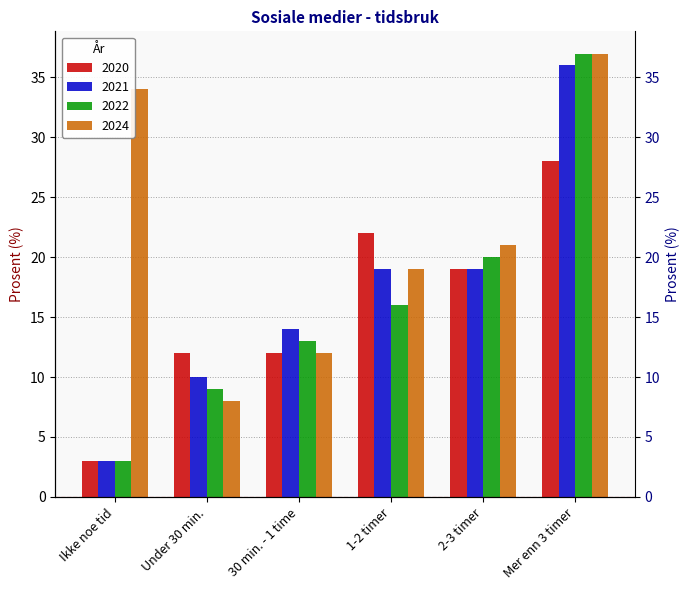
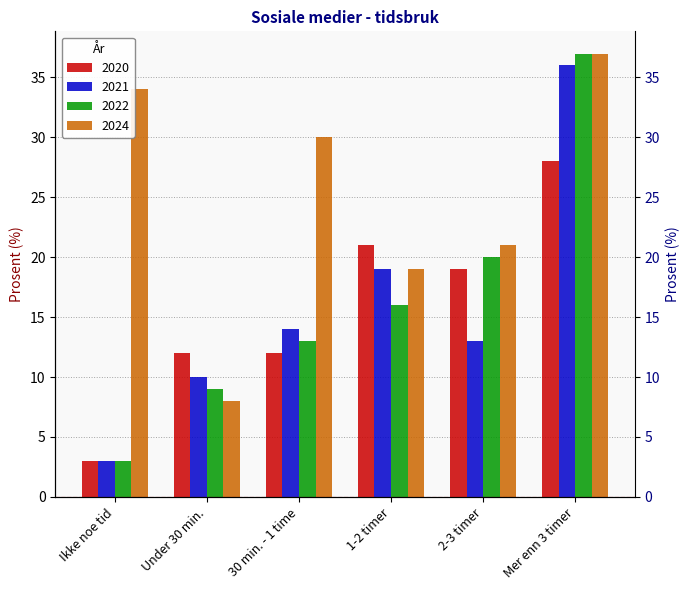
  {
    "2020": {
      "Ikke noe tid": 3,
      "Under 30 min.": 12,
      "30 min. - 1 time": 12,
-     "1-2 timer": 22,
+     "1-2 timer": 21,
      "2-3 timer": 19,
      "Mer enn 3 timer": 28
    },
    "2021": {
      "Ikke noe tid": 3,
      "Under 30 min.": 10,
      "30 min. - 1 time": 14,
      "1-2 timer": 19,
-     "2-3 timer": 19,
+     "2-3 timer": 13,
      "Mer enn 3 timer": 36
    },
    "2022": {
      "Ikke noe tid": 3,
      "Under 30 min.": 9,
      "30 min. - 1 time": 13,
      "1-2 timer": 16,
      "2-3 timer": 20,
      "Mer enn 3 timer": 37
    },
    "2024": {
      "Ikke noe tid": 34,
      "Under 30 min.": 8,
-     "30 min. - 1 time": 12,
+     "30 min. - 1 time": 30,
      "1-2 timer": 19,
      "2-3 timer": 21,
      "Mer enn 3 timer": 37
    }
  }
